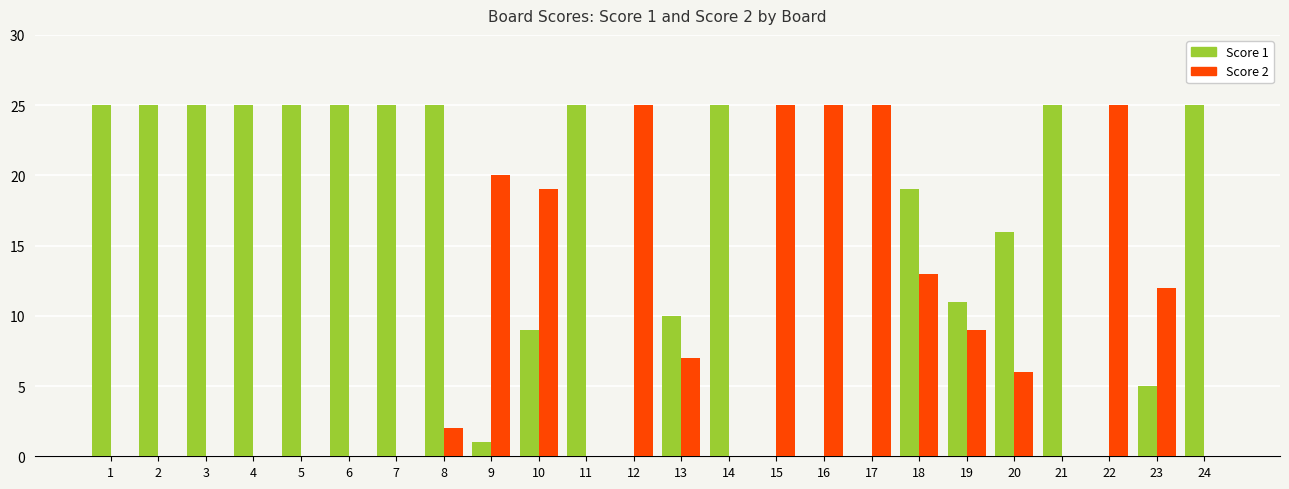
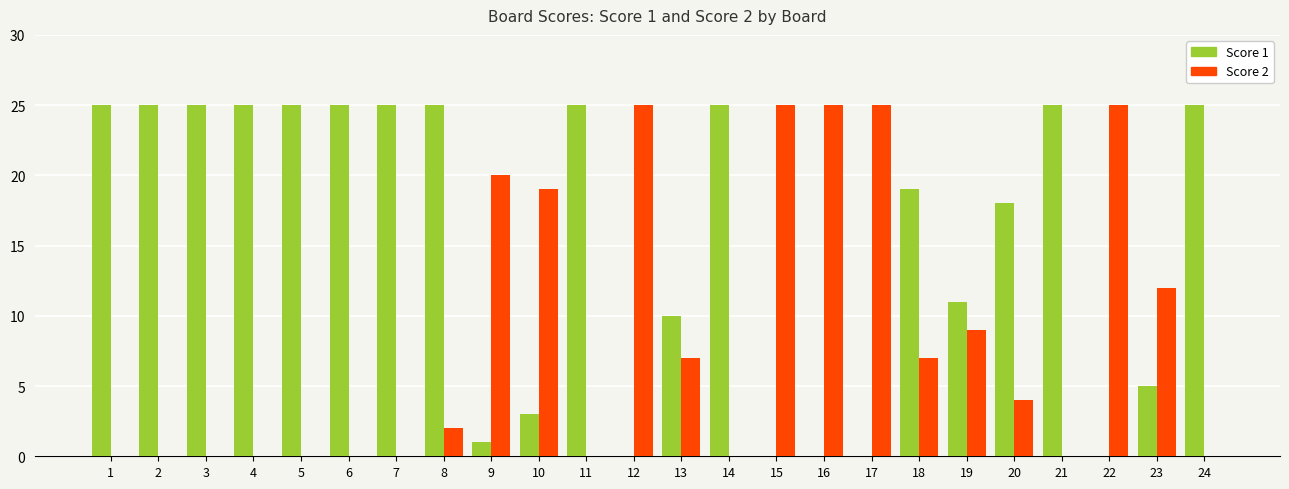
  {
    "Score 1": {
      "1": 25,
      "2": 25,
      "3": 25,
      "4": 25,
      "5": 25,
      "6": 25,
      "7": 25,
      "8": 25,
      "9": 1,
-     "10": 9,
+     "10": 3,
      "11": 25,
      "12": 0,
      "13": 10,
      "14": 25,
      "15": 0,
      "16": 0,
      "17": 0,
      "18": 19,
      "19": 11,
-     "20": 16,
+     "20": 18,
      "21": 25,
      "22": 0,
      "23": 5,
      "24": 25
    },
    "Score 2": {
      "1": 0,
      "2": 0,
      "3": 0,
      "4": 0,
      "5": 0,
      "6": 0,
      "7": 0,
      "8": 2,
      "9": 20,
      "10": 19,
      "11": 0,
      "12": 25,
      "13": 7,
      "14": 0,
      "15": 25,
      "16": 25,
      "17": 25,
-     "18": 13,
+     "18": 7,
      "19": 9,
-     "20": 6,
+     "20": 4,
      "21": 0,
      "22": 25,
      "23": 12,
      "24": 0
    }
  }
